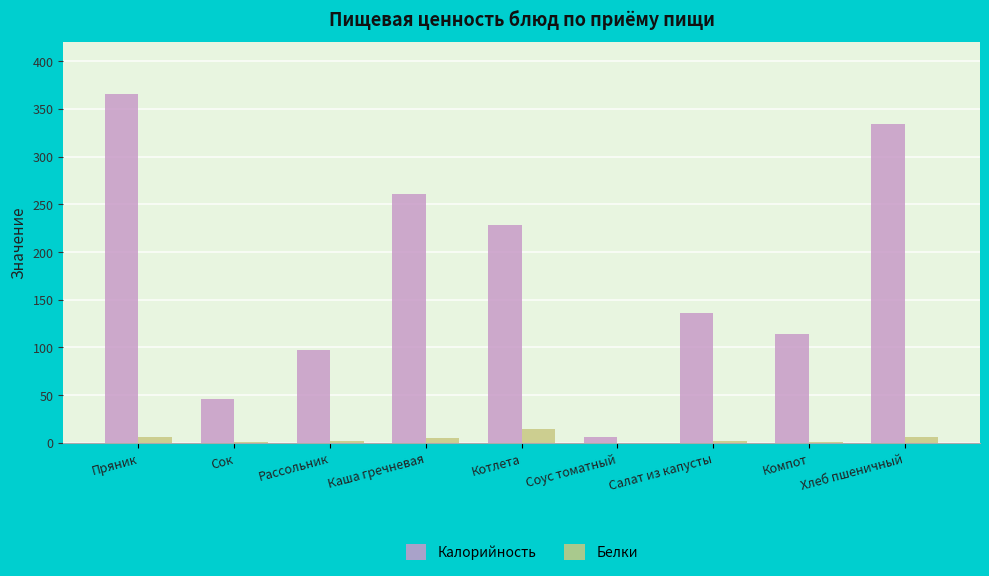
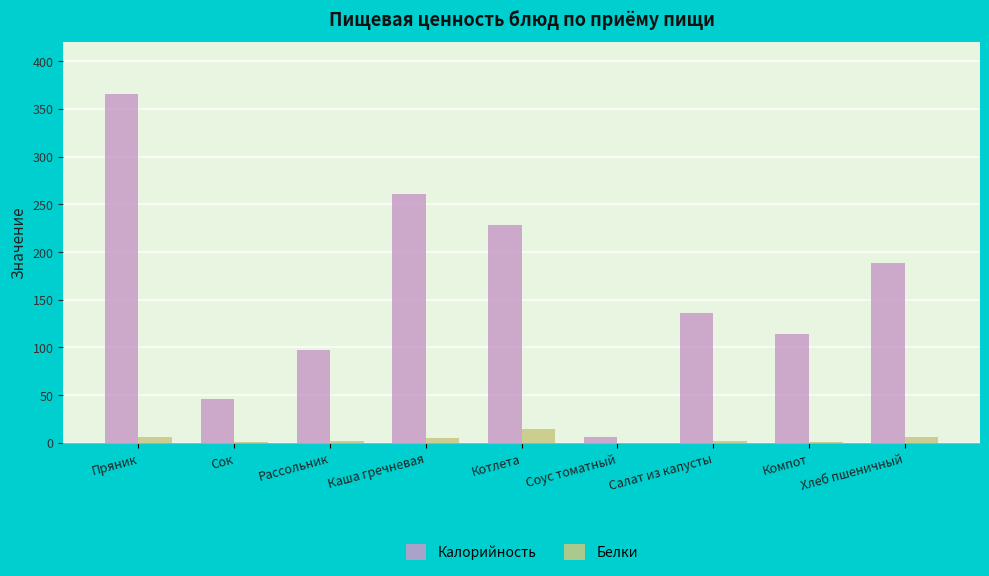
  {
    "Калорийность": {
      "Пряник": 370,
      "Сок": 50,
      "Рассольник": 100,
      "Каша гречневая": 260,
      "Котлета": 230,
      "Соус томатный": 10,
      "Салат из капусты": 140,
      "Компот": 110,
-     "Хлеб пшеничный": 330
+     "Хлеб пшеничный": 190
    },
    "Белки": {
      "Пряник": 10,
      "Каша гречневая": 10,
      "Котлета": 10,
      "Хлеб пшеничный": 10
    }
  }
